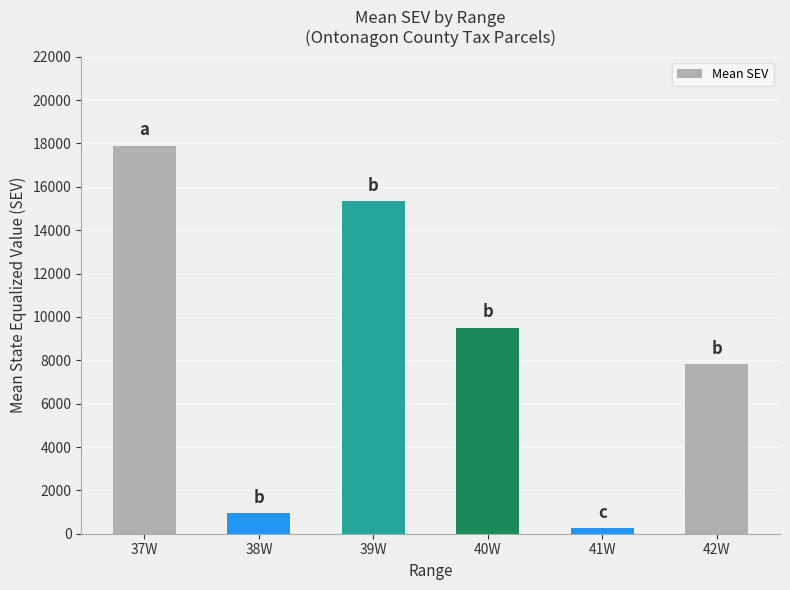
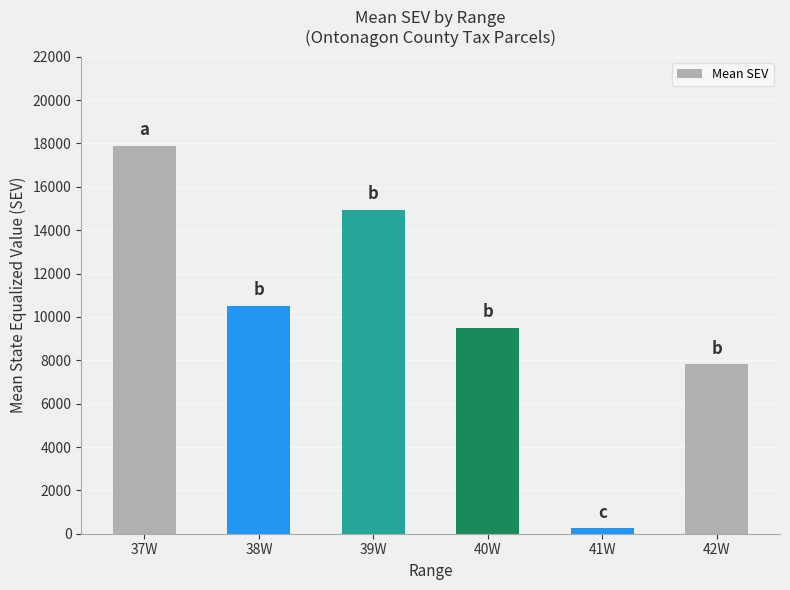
  {
    "37W": 17900,
-   "38W": 1000,
-   "39W": 15300,
+   "38W": 10500,
+   "39W": 14900,
    "40W": 9500,
    "41W": 200,
    "42W": 7800
  }
